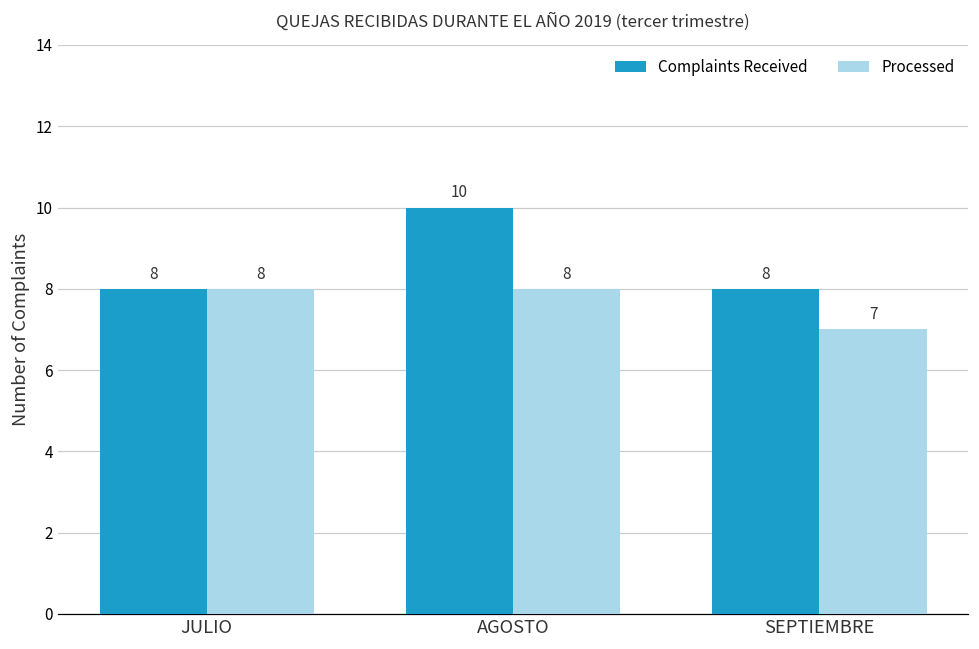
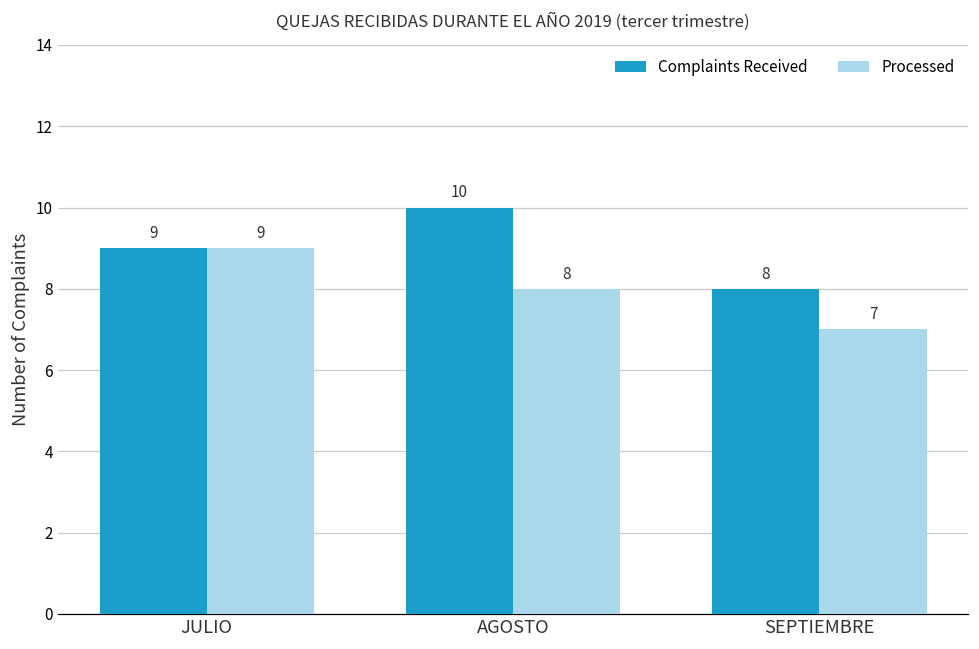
  {
    "Complaints Received": {
-     "JULIO": 8,
+     "JULIO": 9,
      "AGOSTO": 10,
      "SEPTIEMBRE": 8
    },
    "Processed": {
-     "JULIO": 8,
+     "JULIO": 9,
      "AGOSTO": 8,
      "SEPTIEMBRE": 7
    }
  }
